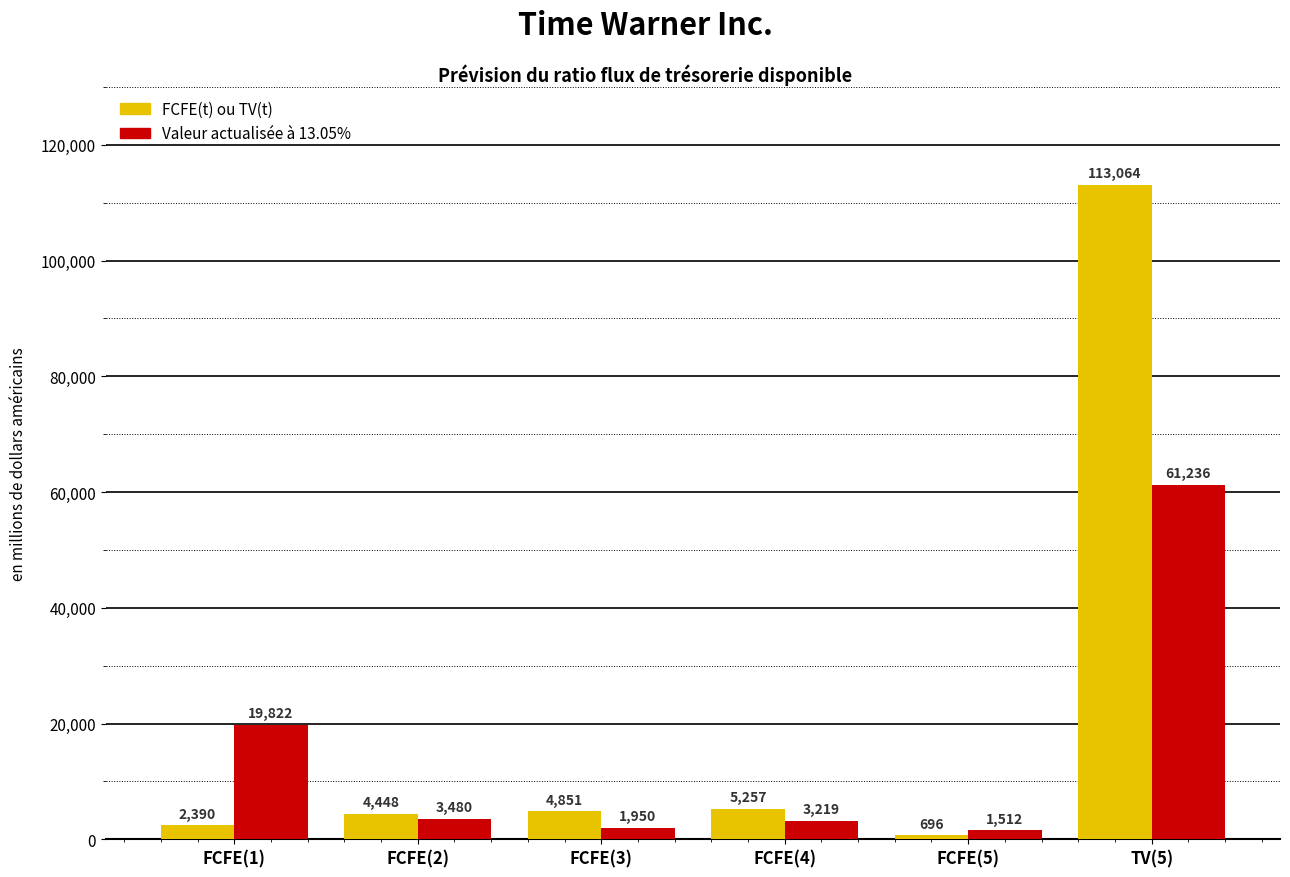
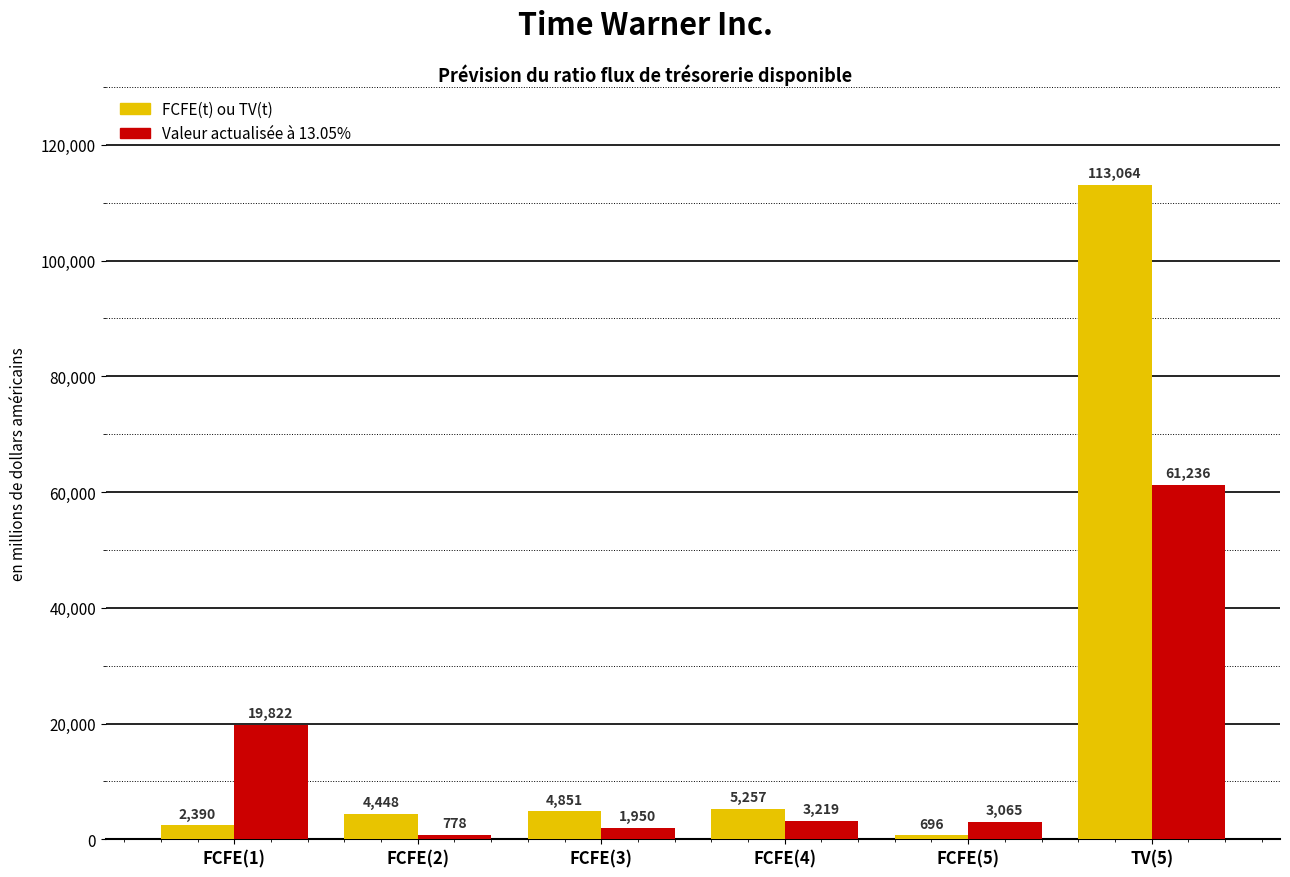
  {
    "FCFE(t) ou TV(t)": {
      "FCFE(1)": "2,390",
      "FCFE(2)": "4,448",
      "FCFE(3)": "4,851",
      "FCFE(4)": "5,257",
      "TV(5)": "113,064"
    },
    "Valeur actualisée à 13.05%": {
-     "FCFE(2)": "3,480",
+     "FCFE(2)": "778",
      "FCFE(3)": "1,950",
      "FCFE(4)": "3,219",
-     "FCFE(5)": "1,512",
+     "FCFE(5)": "3,065",
      "TV(5)": "61,236"
    }
  }
